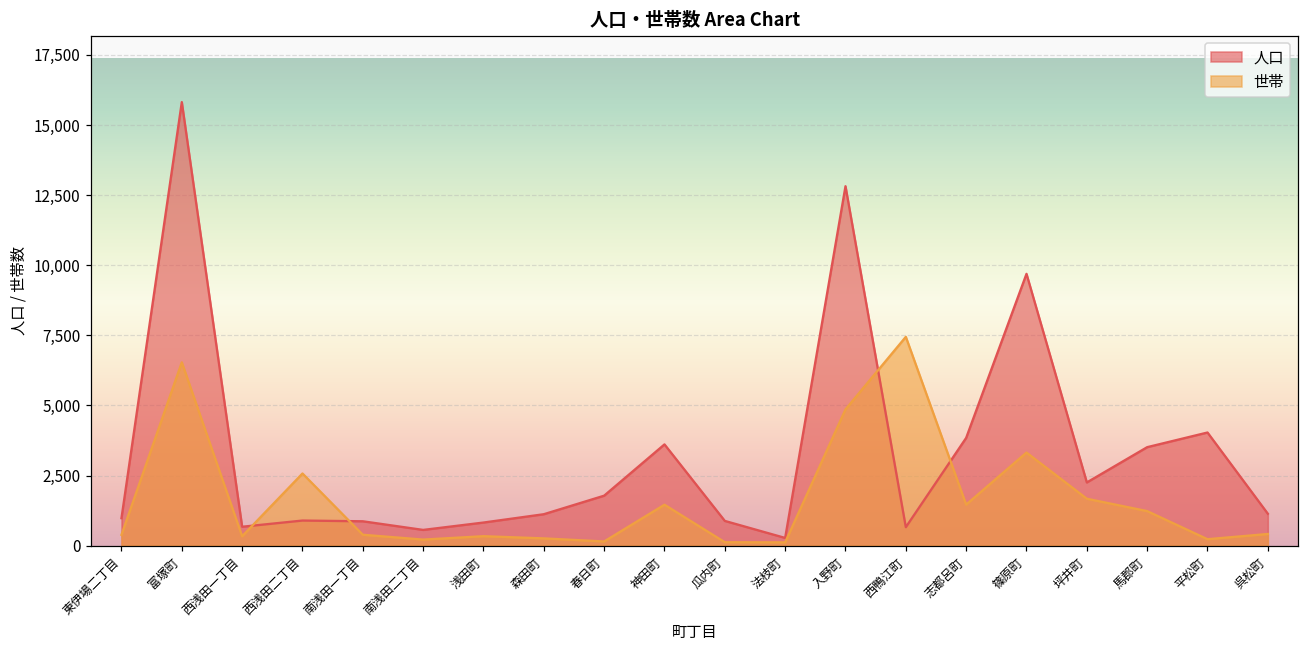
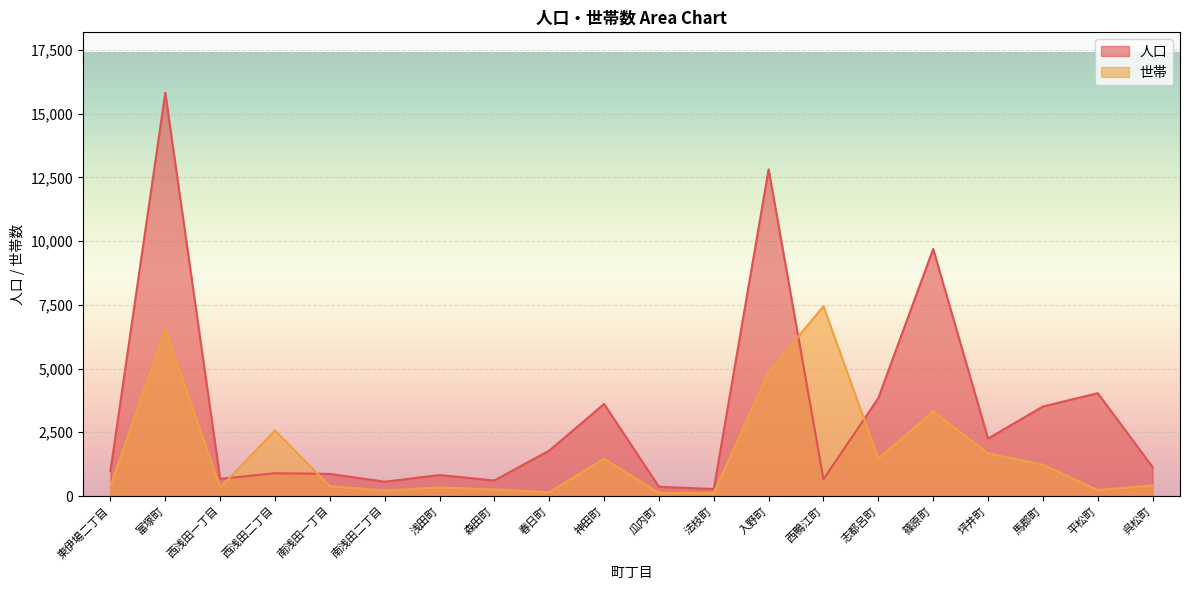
  {
    "人口": {
      "東伊場二丁目": "1,000",
      "富塚町": "15,800",
      "西浅田一丁目": "700",
      "西浅田二丁目": "900",
      "南浅田一丁目": "900",
      "南浅田二丁目": "600",
      "浅田町": "800",
-     "森田町": "1,100",
+     "森田町": "600",
      "春日町": "1,800",
      "神田町": "3,600",
-     "瓜内町": "900",
+     "瓜内町": "400",
      "法枝町": "300",
      "入野町": "12,800",
      "西鴨江町": "700",
      "志都呂町": "3,800",
      "篠原町": "9,700",
      "坪井町": "2,300",
      "馬郡町": "3,500",
      "平松町": "4,000",
      "呉松町": "1,100"
    },
    "世帯": {
      "東伊場二丁目": "400",
      "富塚町": "6,500",
      "西浅田一丁目": "300",
      "西浅田二丁目": "2,600",
      "南浅田一丁目": "400",
      "南浅田二丁目": "200",
      "浅田町": "300",
      "森田町": "300",
      "春日町": "100",
      "神田町": "1,500",
      "瓜内町": "100",
      "法枝町": "100",
      "入野町": "4,900",
      "西鴨江町": "7,400",
      "志都呂町": "1,500",
      "篠原町": "3,300",
      "坪井町": "1,700",
      "馬郡町": "1,200",
      "平松町": "200",
      "呉松町": "400"
    }
  }
